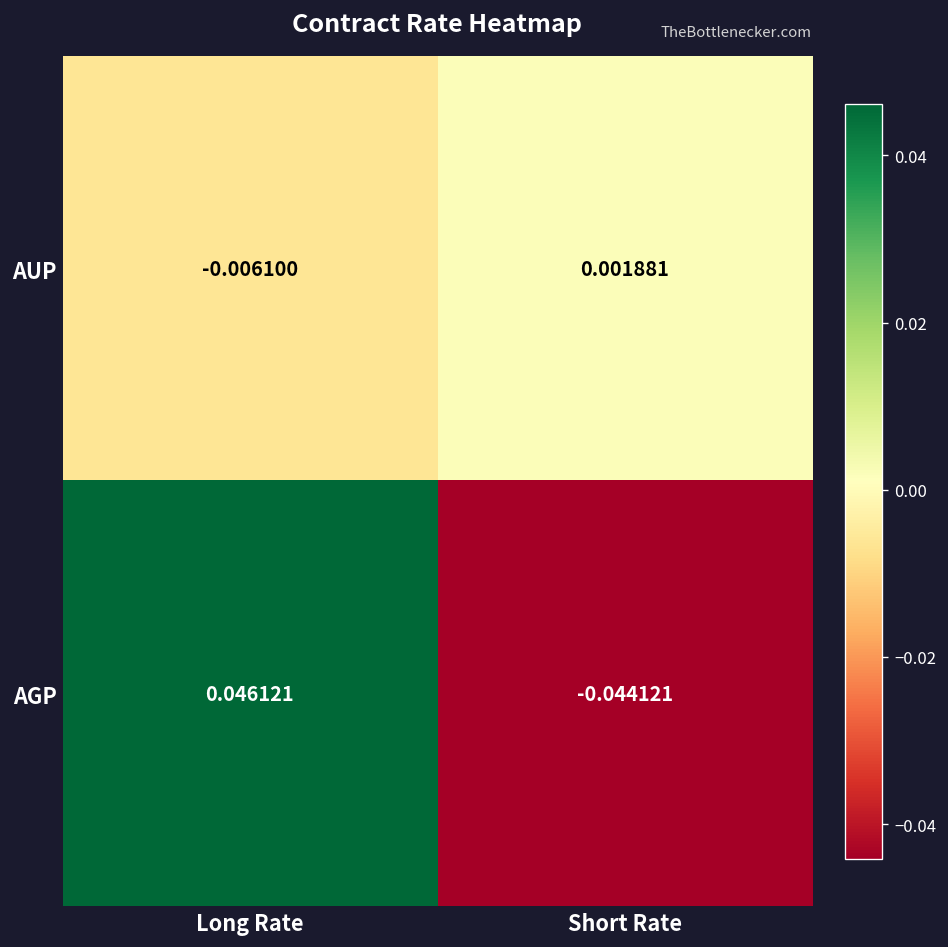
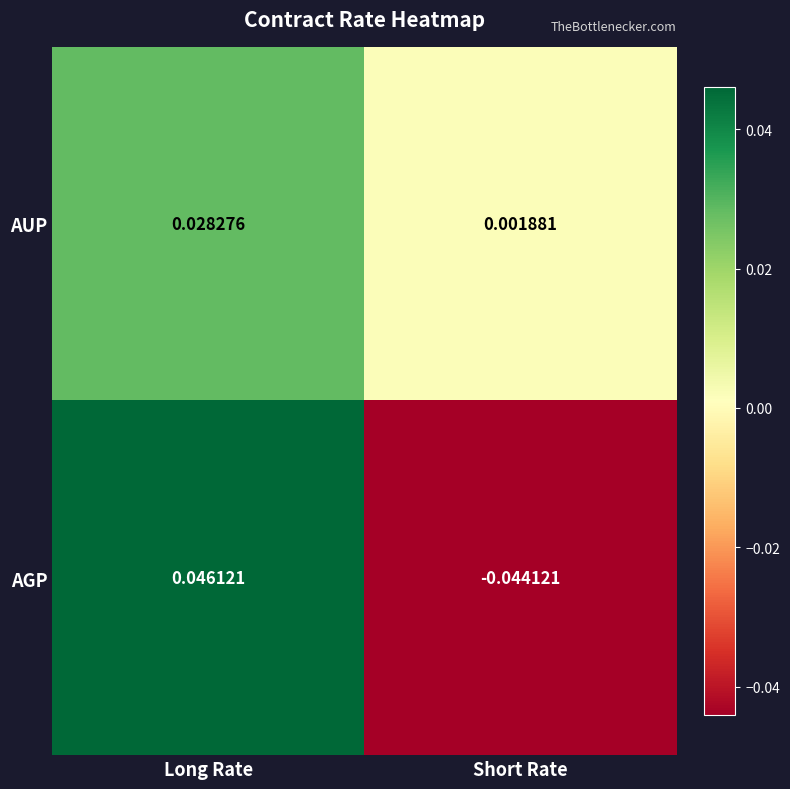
  {
    "AUP": {
-     "Long Rate": -0.006100,
+     "Long Rate": 0.028276,
      "Short Rate": 0.001881
    },
    "AGP": {
      "Long Rate": 0.046121,
      "Short Rate": -0.044121
    }
  }
